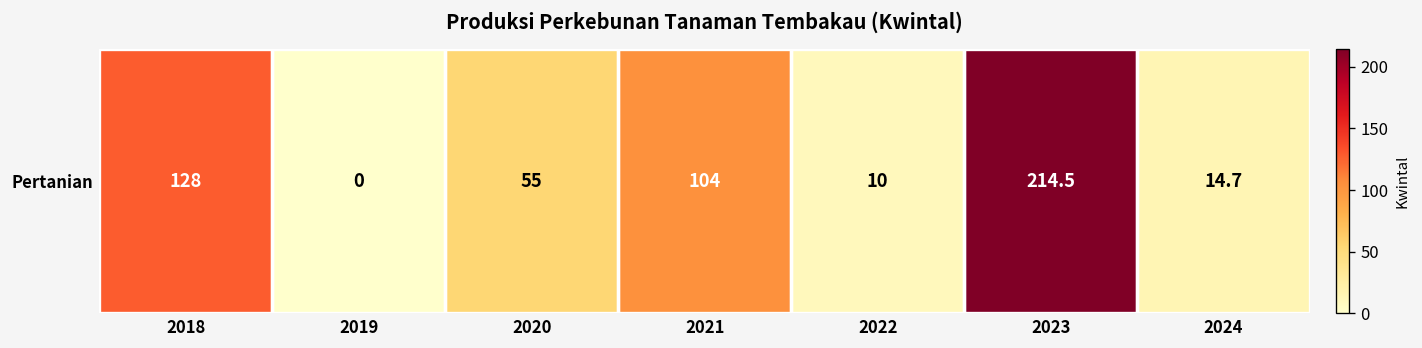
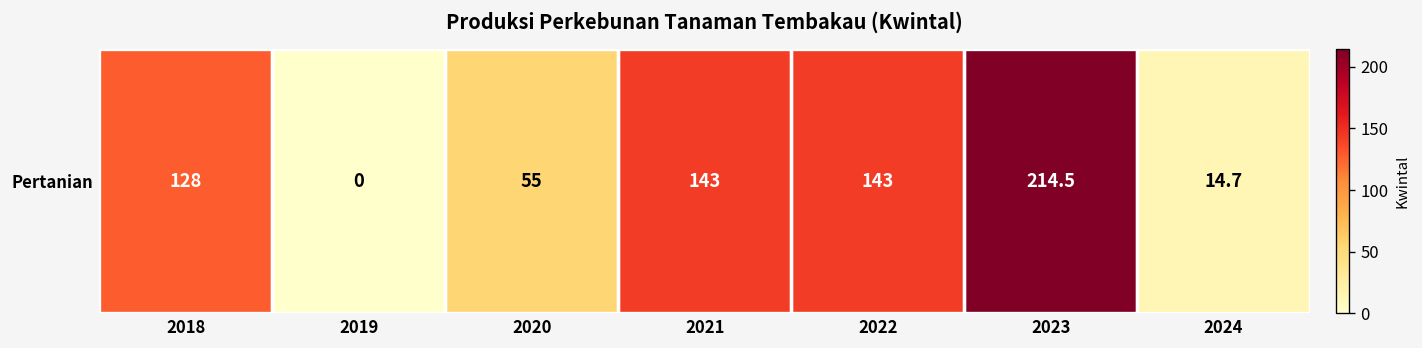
  {
    "Pertanian": {
      "2018": 128,
      "2019": 0,
      "2020": 55,
-     "2021": 104,
-     "2022": 10,
+     "2021": 143,
+     "2022": 143,
      "2023": 214.5,
      "2024": 14.7
    }
  }
